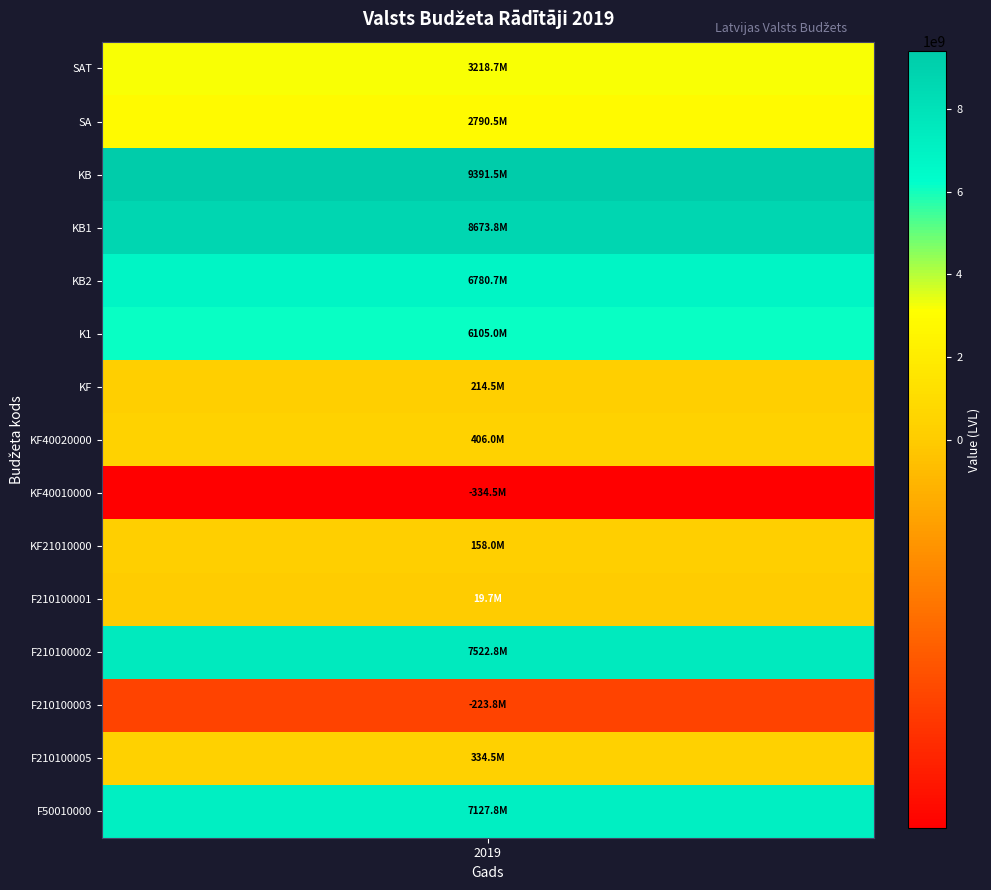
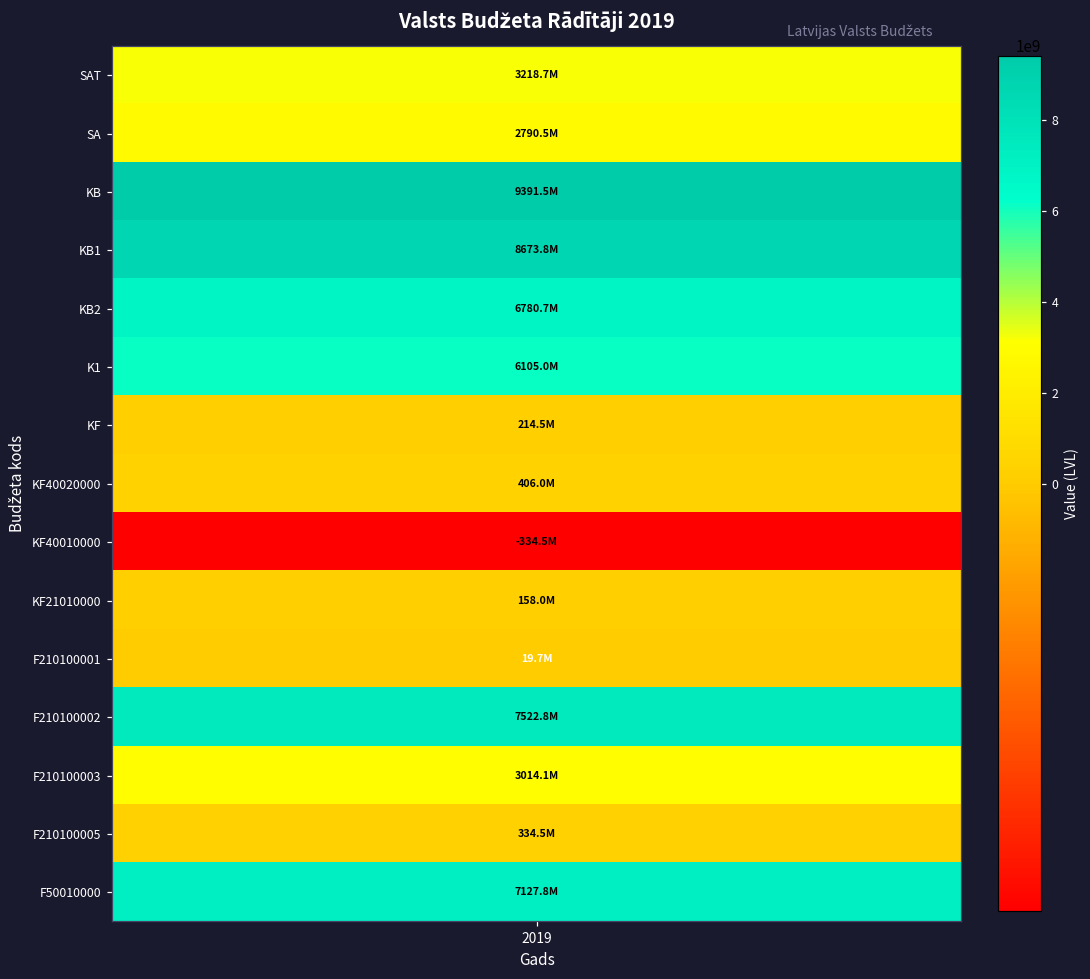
  {
    "SAT": {
      "2019": "3218.7M"
    },
    "SA": {
      "2019": "2790.5M"
    },
    "KB": {
      "2019": "9391.5M"
    },
    "KB1": {
      "2019": "8673.8M"
    },
    "KB2": {
      "2019": "6780.7M"
    },
    "K1": {
      "2019": "6105.0M"
    },
    "KF": {
      "2019": "214.5M"
    },
    "KF40020000": {
      "2019": "406.0M"
    },
    "KF40010000": {
      "2019": "-334.5M"
    },
    "KF21010000": {
      "2019": "158.0M"
    },
    "F210100001": {
      "2019": "19.7M"
    },
    "F210100002": {
      "2019": "7522.8M"
    },
    "F210100003": {
-     "2019": "-223.8M"
+     "2019": "3014.1M"
    },
    "F210100005": {
      "2019": "334.5M"
    },
    "F50010000": {
      "2019": "7127.8M"
    }
  }
